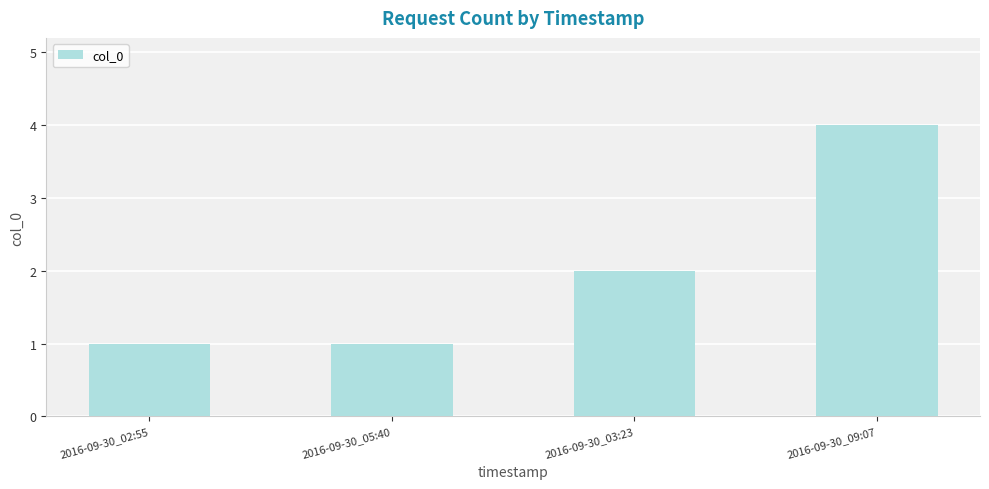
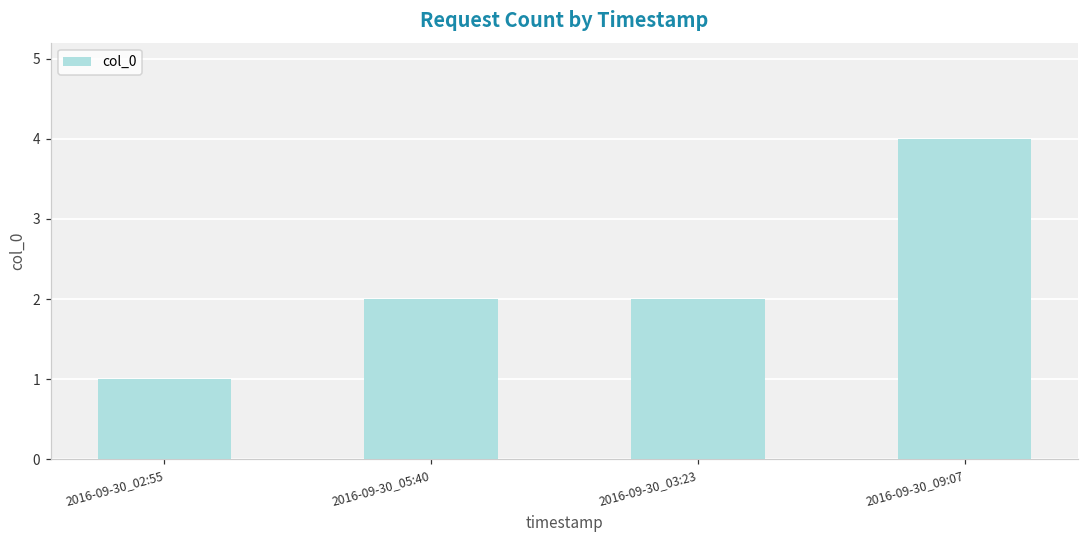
  {
    "2016-09-30_02:55": 1,
-   "2016-09-30_05:40": 1,
+   "2016-09-30_05:40": 2,
    "2016-09-30_03:23": 2,
    "2016-09-30_09:07": 4
  }
